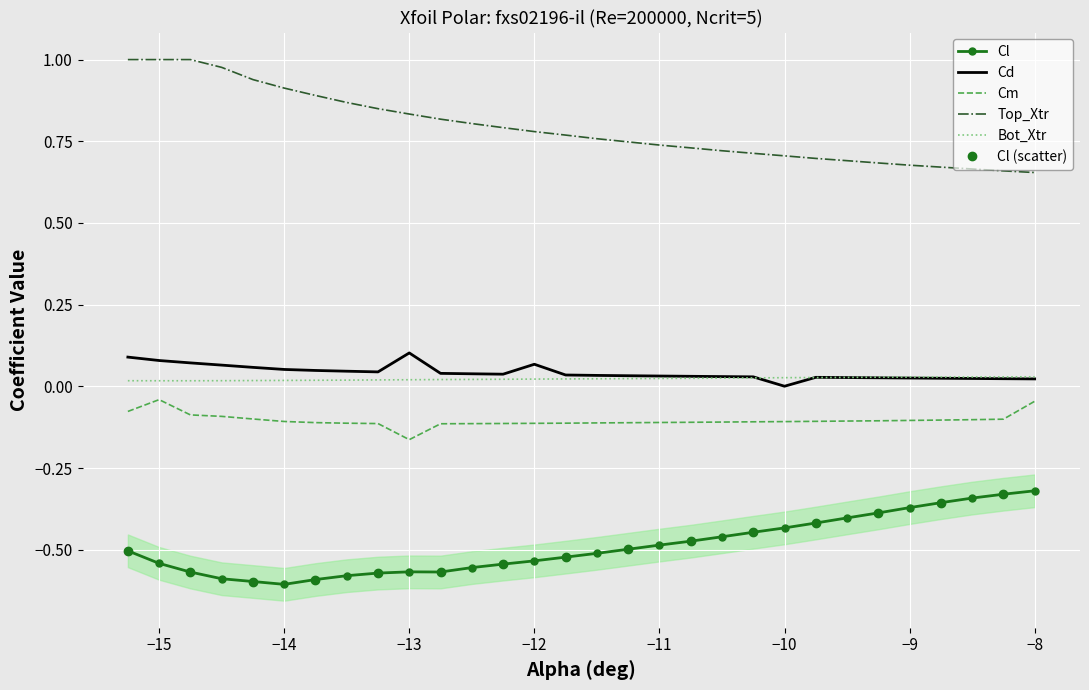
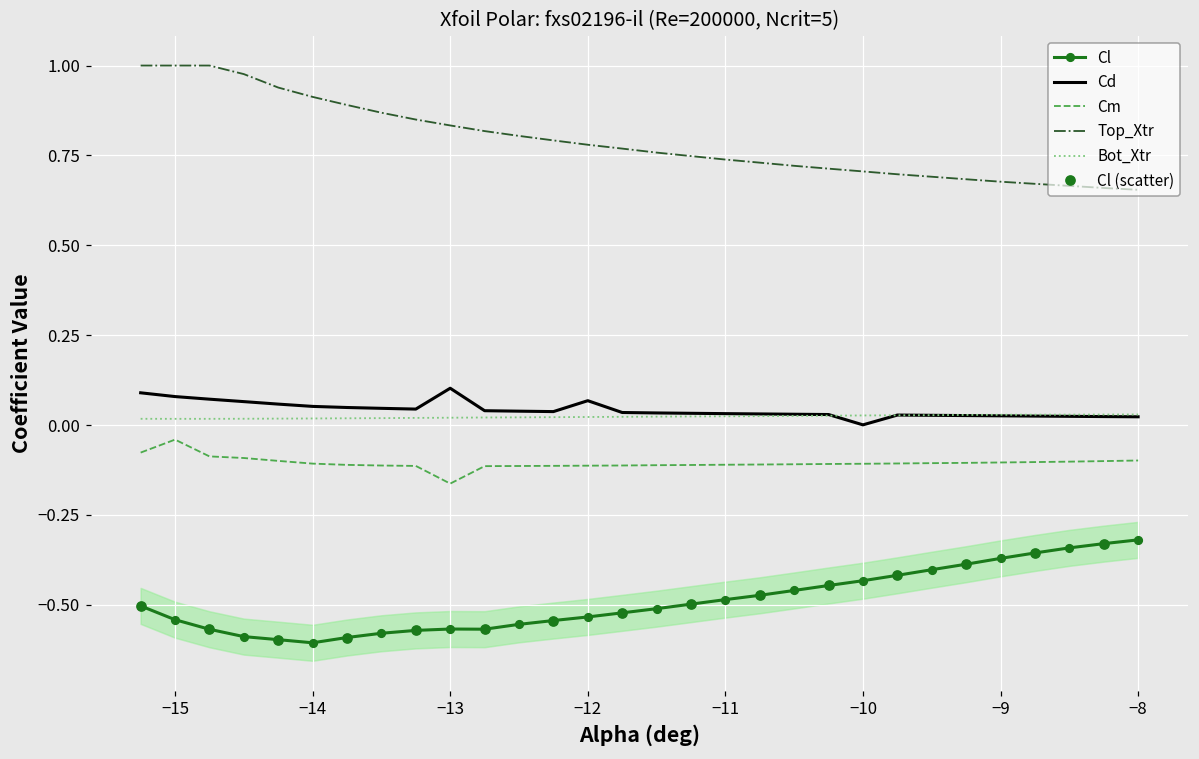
  {
    "Cd": {
      "−15": 0.08,
      "−14": 0.05,
      "−13": 0.10,
      "−12": 0.07,
      "−10": 0.00
    },
    "Cm": {
      "−15": -0.04,
      "−14": -0.11,
      "−13": -0.16,
      "−12": -0.11,
      "−11": -0.11,
      "−10": -0.11,
      "−9": -0.10,
-     "−8": -0.05
+     "−8": -0.10
    }
  }
